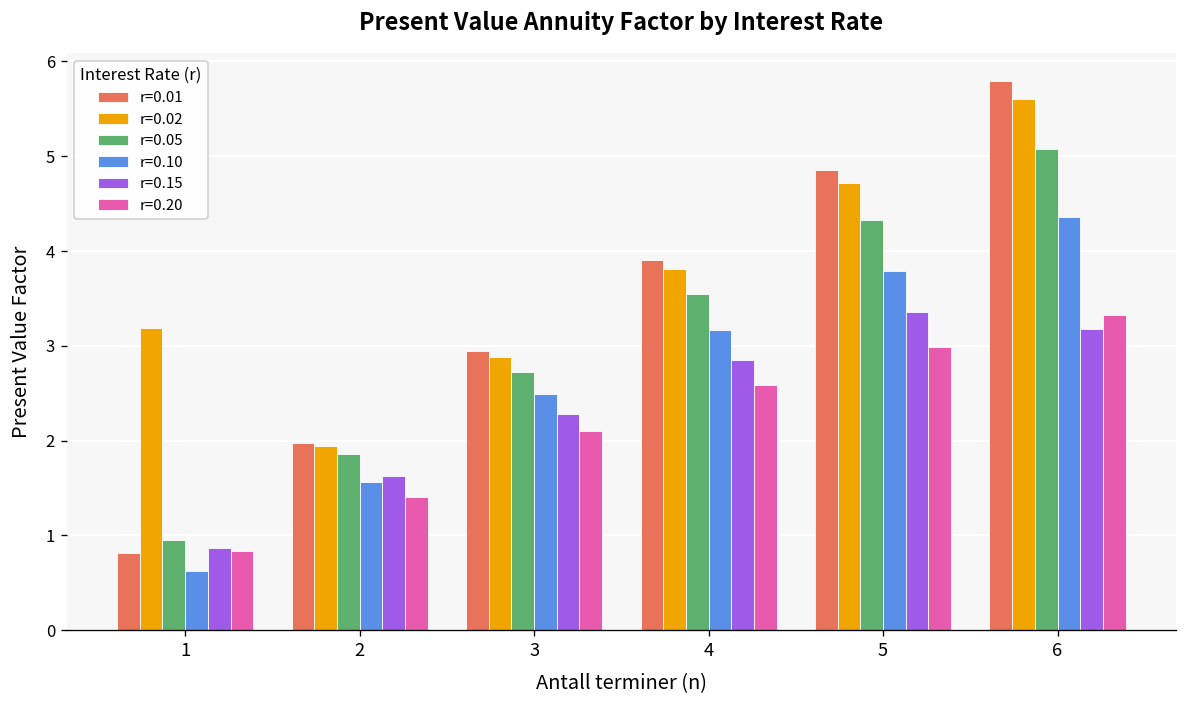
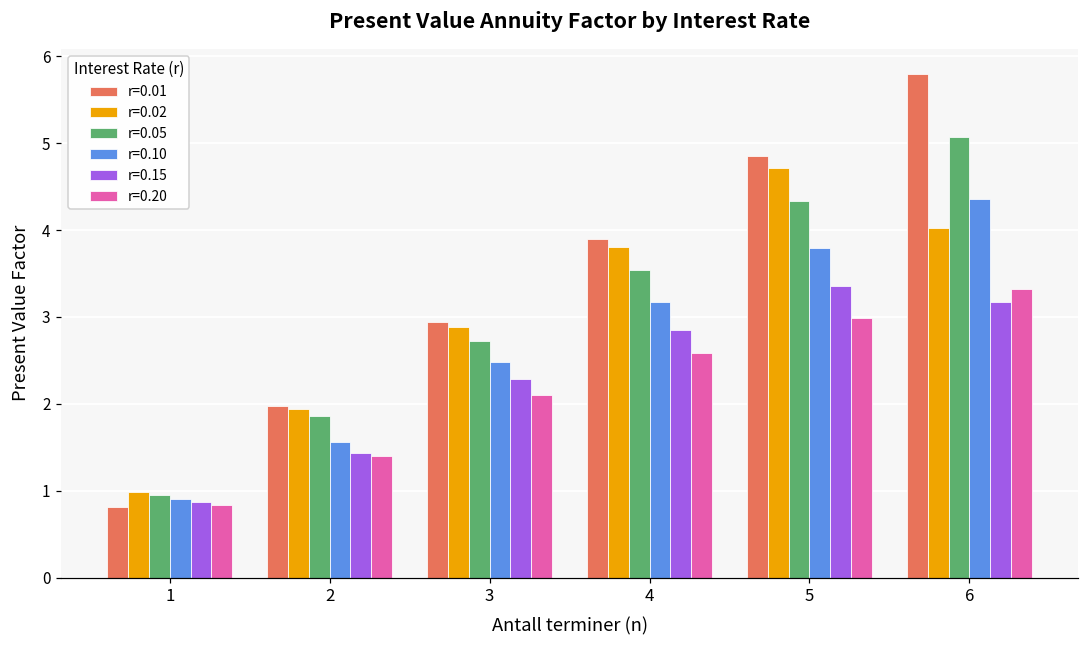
  {
    "r=0.01": {
      "1": 0.8,
      "2": 2.0,
      "3": 2.9,
      "4": 3.9,
      "5": 4.9,
      "6": 5.8
    },
    "r=0.02": {
-     "1": 3.2,
+     "1": 1.0,
      "2": 1.9,
      "3": 2.9,
      "4": 3.8,
      "5": 4.7,
-     "6": 5.6
+     "6": 4.0
    },
    "r=0.05": {
      "1": 1.0,
      "2": 1.9,
      "3": 2.7,
      "4": 3.5,
      "5": 4.3,
      "6": 5.1
    },
    "r=0.10": {
-     "1": 0.6,
+     "1": 0.9,
      "2": 1.6,
      "3": 2.5,
      "4": 3.2,
      "5": 3.8,
      "6": 4.4
    },
    "r=0.15": {
      "1": 0.9,
-     "2": 1.6,
+     "2": 1.4,
      "3": 2.3,
      "4": 2.9,
      "5": 3.4,
      "6": 3.2
    },
    "r=0.20": {
      "1": 0.8,
      "2": 1.4,
      "3": 2.1,
      "4": 2.6,
      "5": 3.0,
      "6": 3.3
    }
  }
